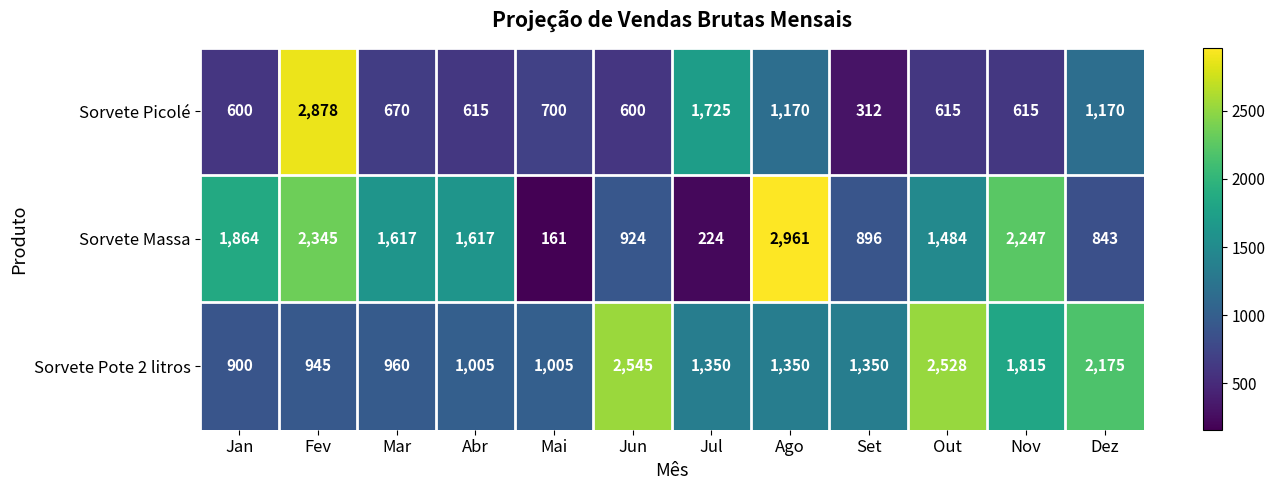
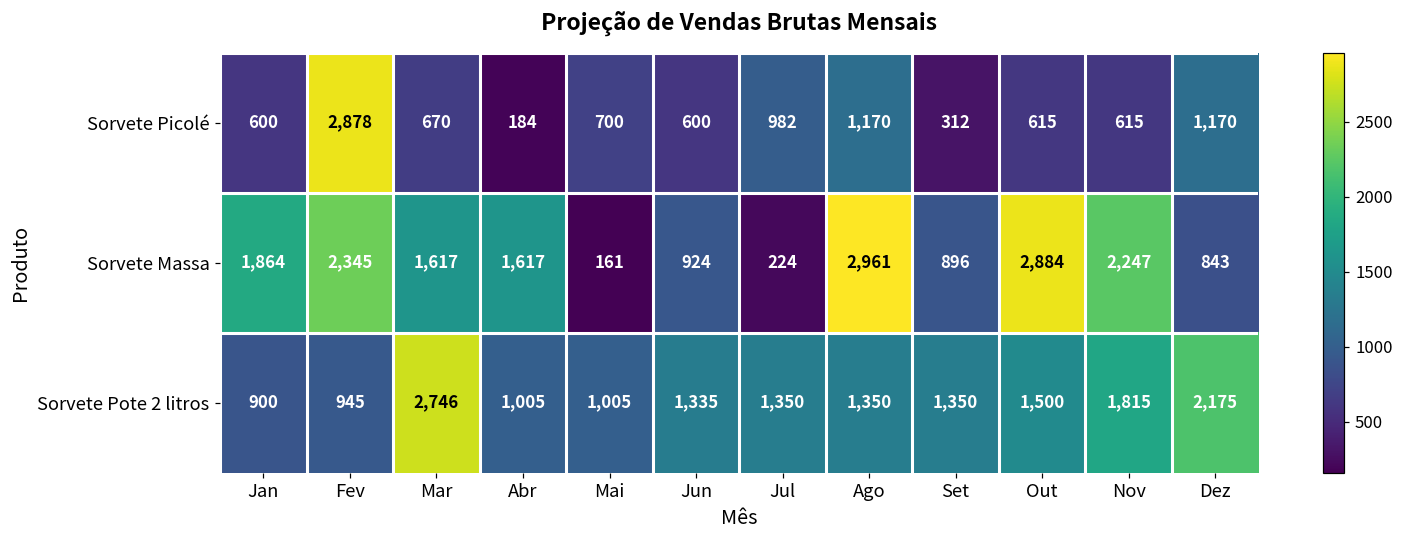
  {
    "Sorvete Picolé": {
      "Jan": "600",
      "Fev": "2,878",
      "Mar": "670",
-     "Abr": "615",
+     "Abr": "184",
      "Mai": "700",
      "Jun": "600",
-     "Jul": "1,725",
+     "Jul": "982",
      "Ago": "1,170",
      "Set": "312",
      "Out": "615",
      "Nov": "615",
      "Dez": "1,170"
    },
    "Sorvete Massa": {
      "Jan": "1,864",
      "Fev": "2,345",
      "Mar": "1,617",
      "Abr": "1,617",
      "Mai": "161",
      "Jun": "924",
      "Jul": "224",
      "Ago": "2,961",
      "Set": "896",
-     "Out": "1,484",
+     "Out": "2,884",
      "Nov": "2,247",
      "Dez": "843"
    },
    "Sorvete Pote 2 litros": {
      "Jan": "900",
      "Fev": "945",
-     "Mar": "960",
+     "Mar": "2,746",
      "Abr": "1,005",
      "Mai": "1,005",
-     "Jun": "2,545",
+     "Jun": "1,335",
      "Jul": "1,350",
      "Ago": "1,350",
      "Set": "1,350",
-     "Out": "2,528",
+     "Out": "1,500",
      "Nov": "1,815",
      "Dez": "2,175"
    }
  }
